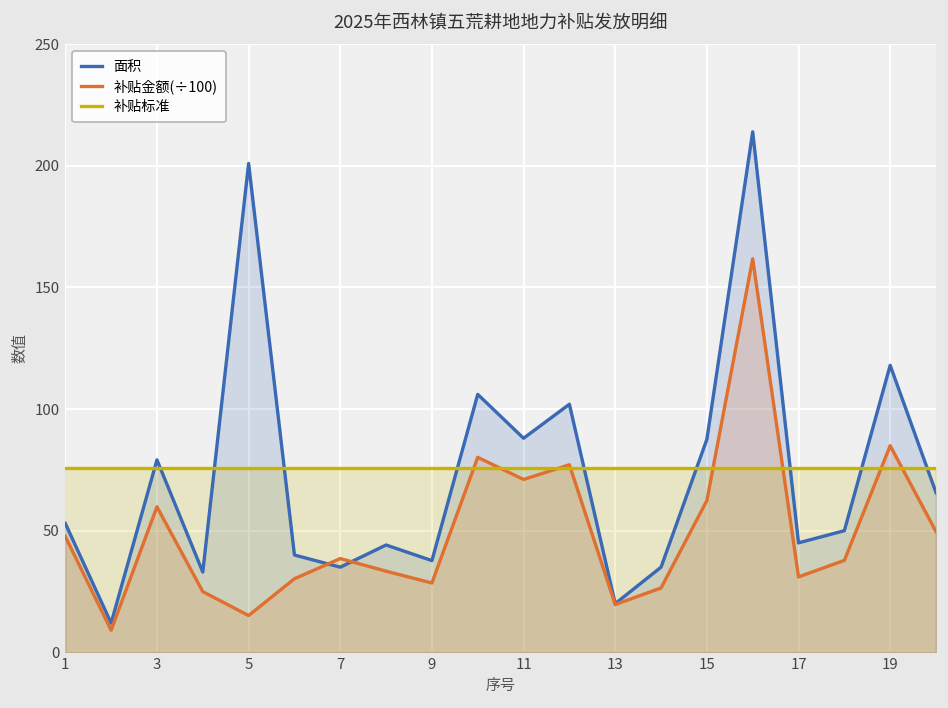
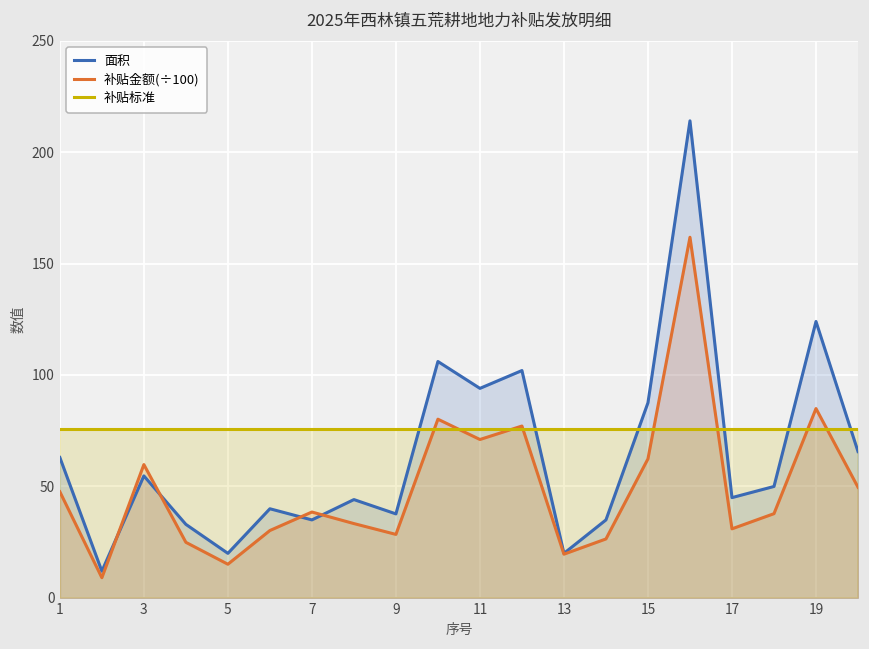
  {
    "面积": {
-     "1": 53,
-     "3": 79,
-     "5": 201,
+     "1": 63,
+     "3": 55,
+     "5": 20,
      "7": 35,
      "9": 38,
-     "11": 88,
+     "11": 94,
      "15": 88,
      "17": 45,
-     "19": 118
+     "19": 124
    },
    "补贴金额(÷100)": {
      "1": 48,
      "3": 60,
      "5": 15,
      "7": 39,
      "9": 29,
      "11": 71,
      "15": 62,
      "17": 31,
      "19": 85
    },
    "补贴标准": {
      "1": 76,
      "3": 76,
      "5": 76,
      "7": 76,
      "9": 76,
      "11": 76,
      "13": 76,
      "15": 76,
      "17": 76,
      "19": 76
    }
  }
